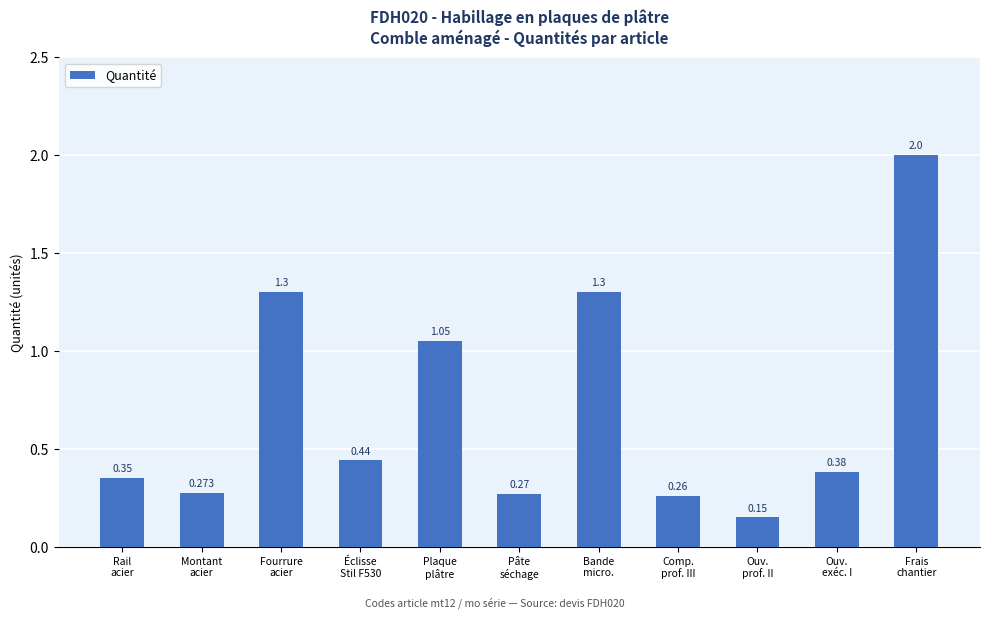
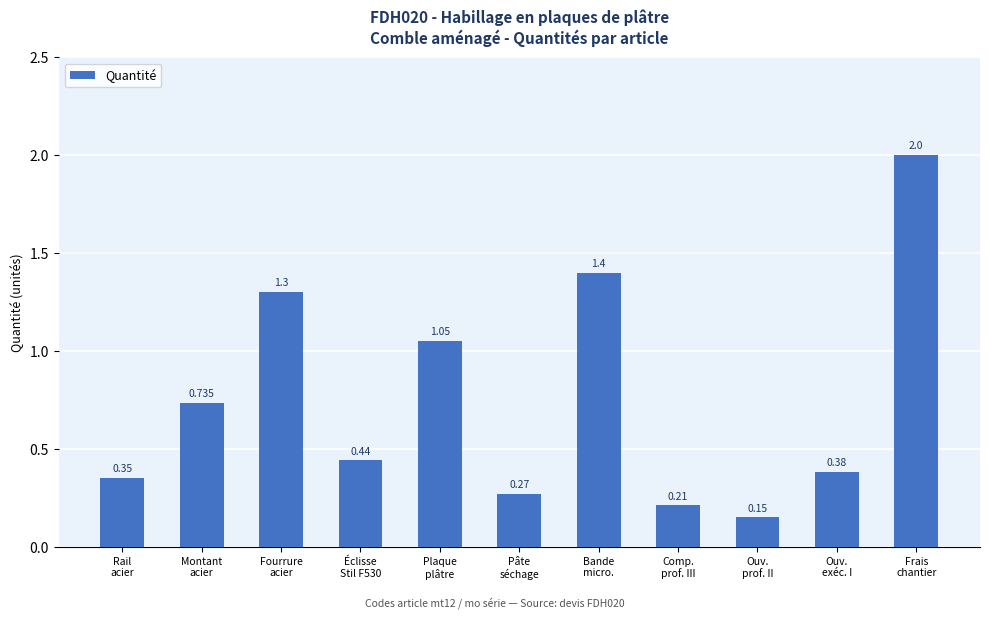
  {
    "Rail acier": 0.35,
-   "Montant acier": 0.273,
+   "Montant acier": 0.735,
    "Fourrure acier": 1.3,
    "Éclisse Stil F530": 0.44,
    "Plaque plâtre": 1.05,
    "Pâte séchage": 0.27,
-   "Bande micro.": 1.3,
-   "Comp. prof. III": 0.26,
+   "Bande micro.": 1.4,
+   "Comp. prof. III": 0.21,
    "Ouv. prof. II": 0.15,
    "Ouv. exéc. I": 0.38,
    "Frais chantier": 2.0
  }
